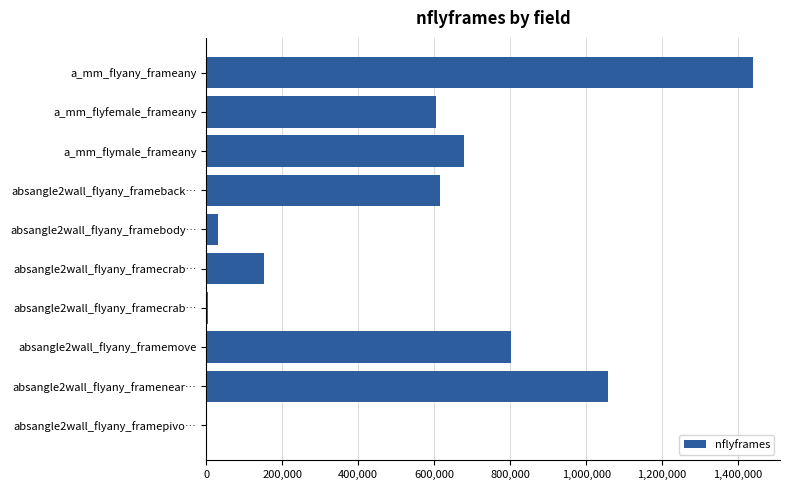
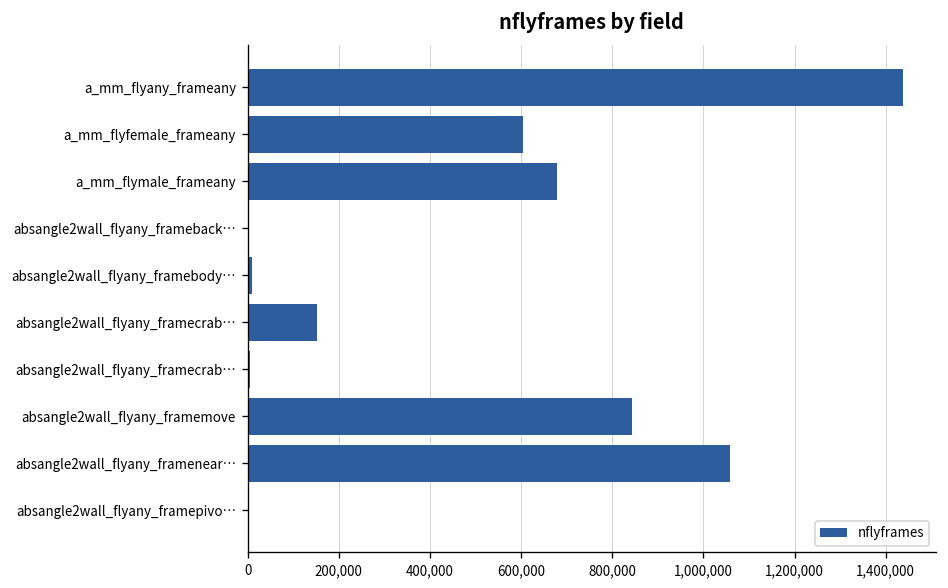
  {
    "a_mm_flyany_frameany": "1,440,000",
    "a_mm_flyfemale_frameany": "600,000",
    "a_mm_flymale_frameany": "680,000",
-   "absangle2wall_flyany_frameback…": "610,000",
-   "absangle2wall_flyany_framebody…": "30,000",
-   "absangle2wall_flyany_framemove": "800,000",
+   "absangle2wall_flyany_frameback…": "0",
+   "absangle2wall_flyany_framebody…": "10,000",
+   "absangle2wall_flyany_framemove": "840,000",
    "absangle2wall_flyany_framenear…": "1,060,000"
  }
